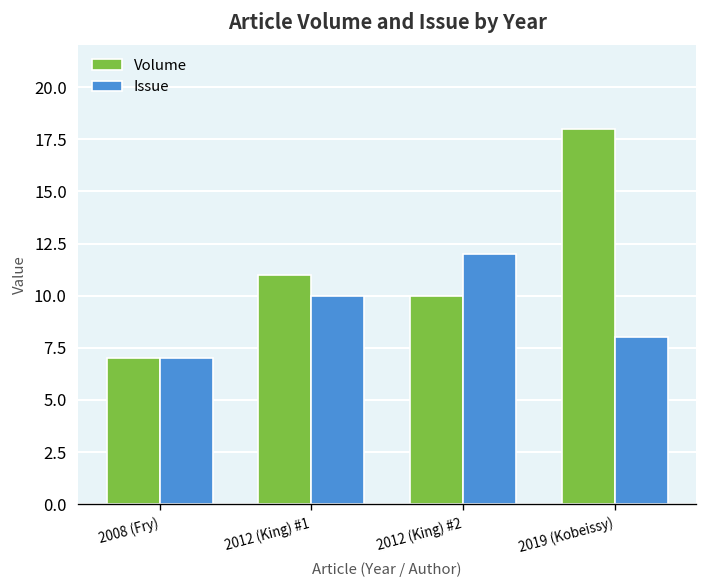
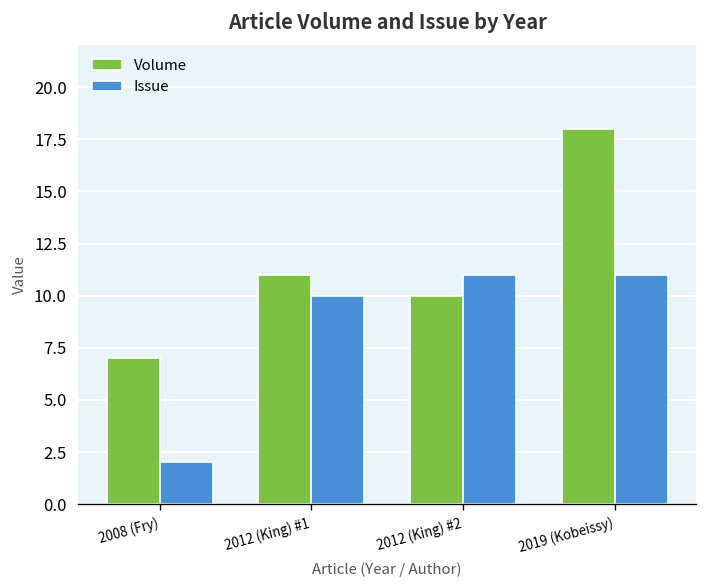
  {
    "Volume": {
      "2008 (Fry)": 7,
      "2012 (King) #1": 11,
      "2012 (King) #2": 10,
      "2019 (Kobeissy)": 18
    },
    "Issue": {
-     "2008 (Fry)": 7,
+     "2008 (Fry)": 2,
      "2012 (King) #1": 10,
-     "2012 (King) #2": 12,
-     "2019 (Kobeissy)": 8
+     "2012 (King) #2": 11,
+     "2019 (Kobeissy)": 11
    }
  }
